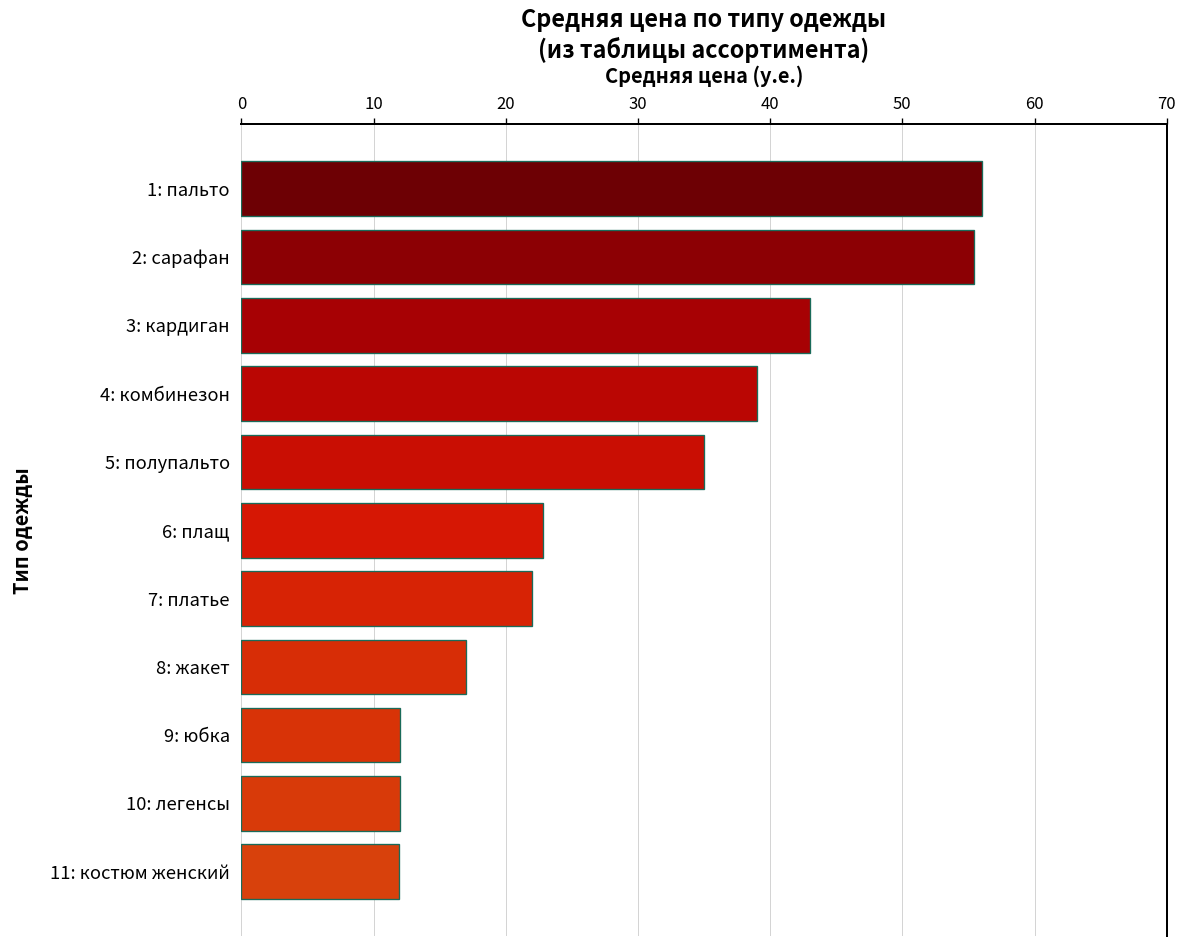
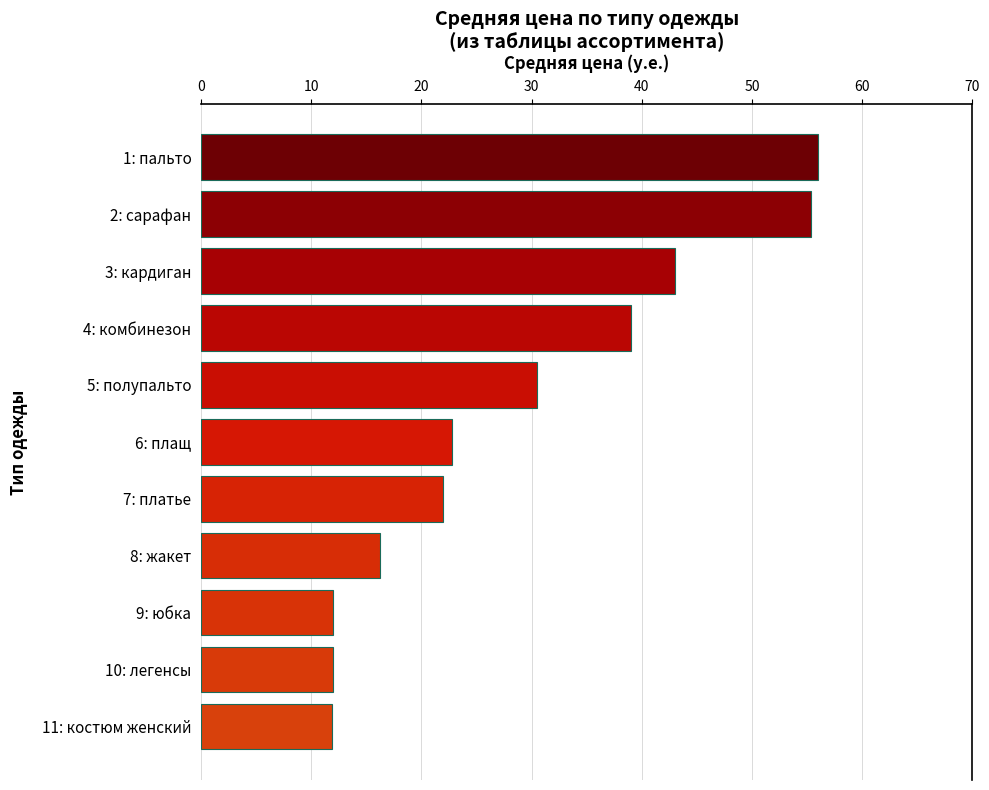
  {
    "1: пальто": 56.0,
    "2: сарафан": 55.4,
    "3: кардиган": 43.0,
    "4: комбинезон": 39.0,
-   "5: полупальто": 35.0,
+   "5: полупальто": 30.5,
    "6: плащ": 22.8,
    "7: платье": 22.0,
-   "8: жакет": 17.0,
+   "8: жакет": 16.2,
    "9: юбка": 12.0,
    "10: легенсы": 12.0,
    "11: костюм женский": 11.9
  }
